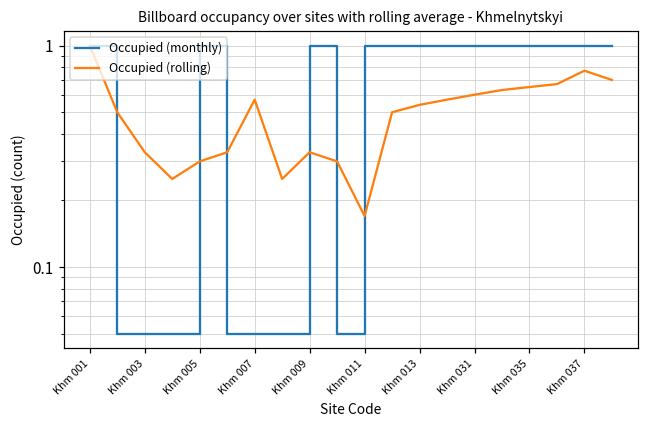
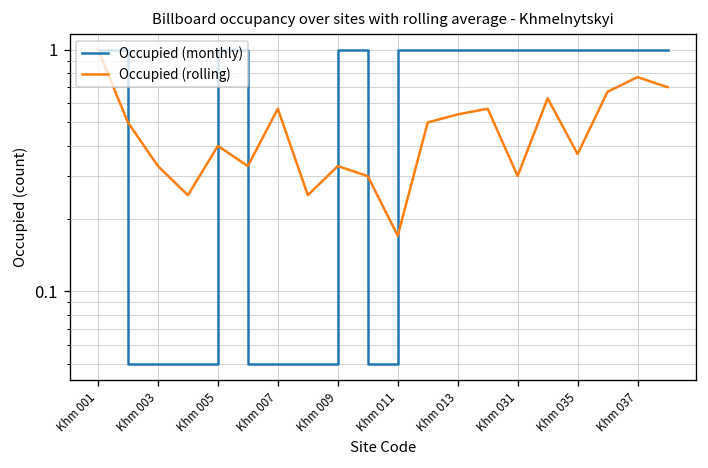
  {
    "Occupied (monthly)": {
      "Khm 003": 0.05,
      "Khm 007": 0.05,
      "Khm 009": 1.0,
      "Khm 011": 1.0,
      "Khm 013": 1.0,
      "Khm 031": 1.0,
      "Khm 035": 1.0,
      "Khm 037": 1.0
    },
    "Occupied (rolling)": {
      "Khm 003": 0.33,
-     "Khm 005": 0.3,
+     "Khm 005": 0.4,
      "Khm 007": 0.57,
      "Khm 009": 0.33,
      "Khm 011": 0.17,
      "Khm 013": 0.54,
-     "Khm 031": 0.6,
-     "Khm 035": 0.65,
+     "Khm 031": 0.3,
+     "Khm 035": 0.37,
      "Khm 037": 0.77
    }
  }
